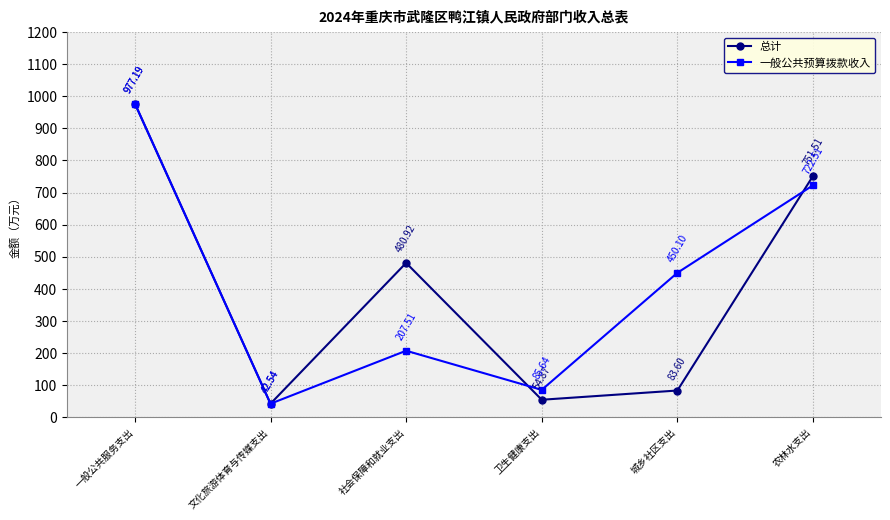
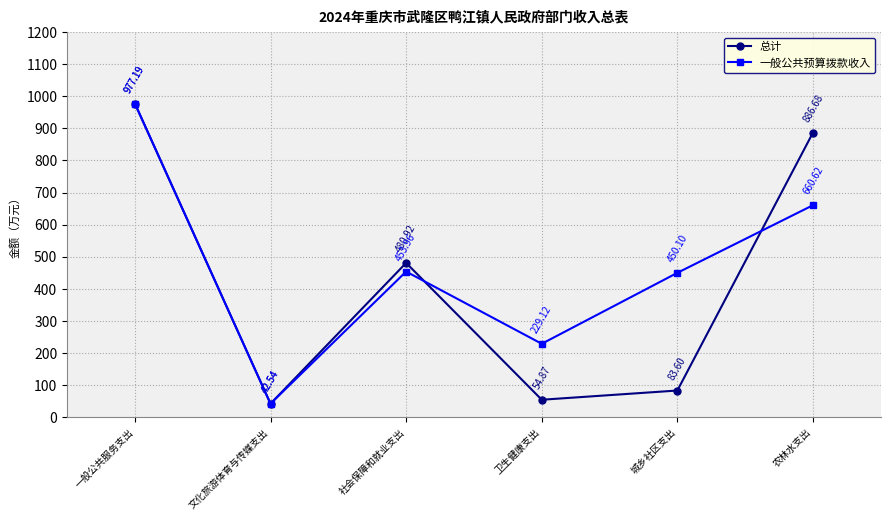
  {
    "总计": {
      "社会保障和就业支出": 480.92,
      "城乡社区支出": 83.60,
-     "农林水支出": 751.51
+     "农林水支出": 886.68
    },
    "一般公共预算拨款收入": {
-     "社会保障和就业支出": 207.51,
-     "卫生健康支出": 85.64,
+     "社会保障和就业支出": 453.96,
+     "卫生健康支出": 229.12,
      "城乡社区支出": 450.10,
-     "农林水支出": 722.51
+     "农林水支出": 660.62
    }
  }
